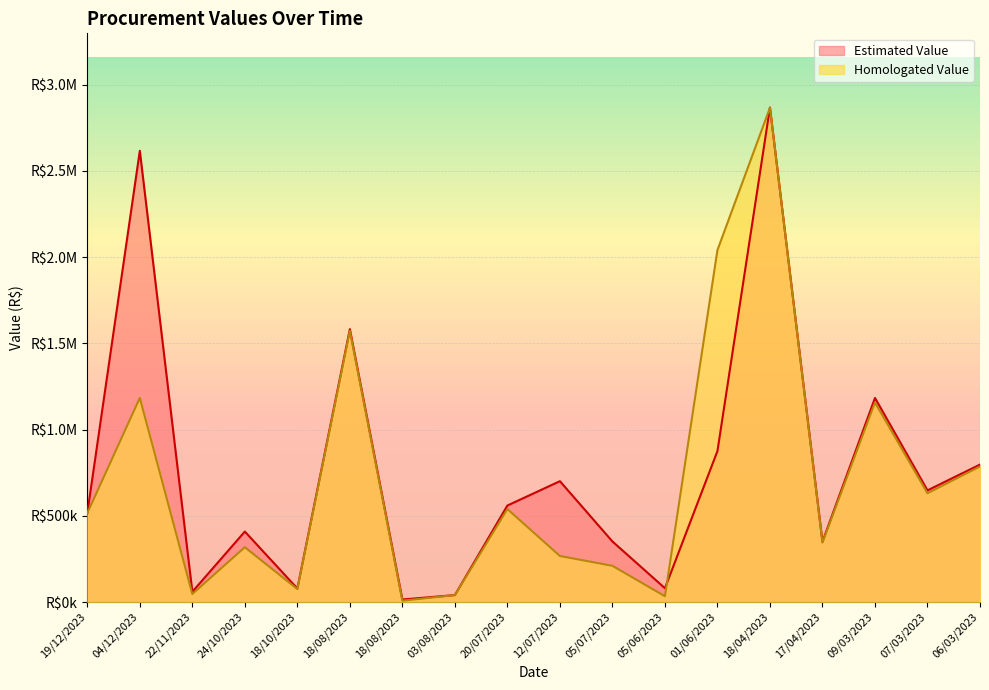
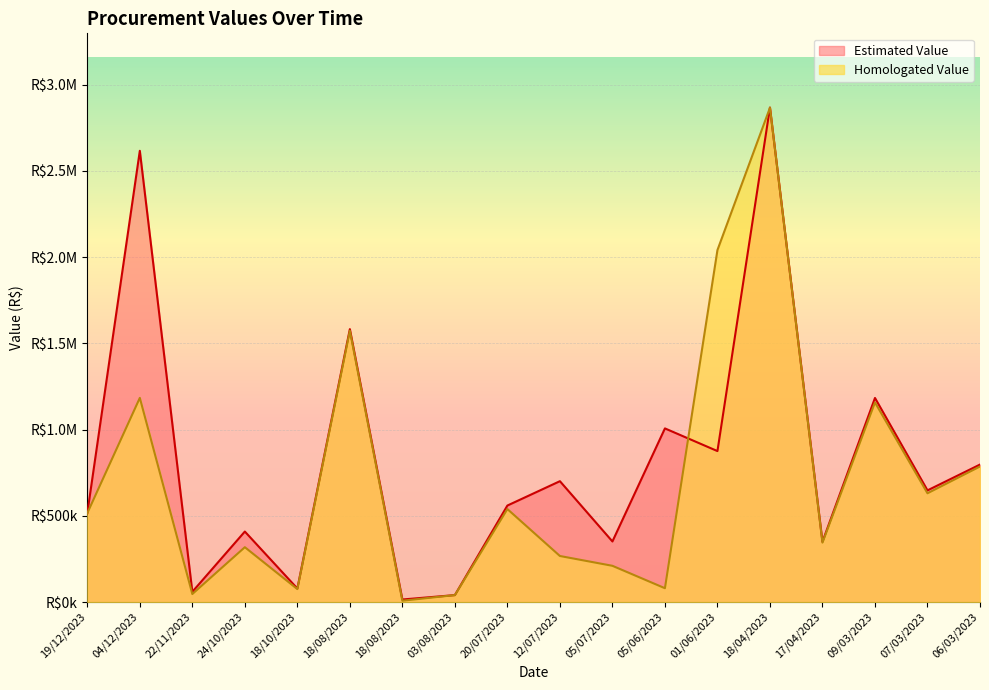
  {
    "Estimated Value": {
      "04/12/2023": "R$2620000",
      "24/10/2023": "R$410000",
      "20/07/2023": "R$560000",
      "12/07/2023": "R$700000",
      "05/07/2023": "R$350000",
-     "05/06/2023": "R$80000",
+     "05/06/2023": "R$1010000",
      "01/06/2023": "R$880000",
      "09/03/2023": "R$1180000",
      "07/03/2023": "R$650000"
    },
    "Homologated Value": {
      "04/12/2023": "R$1180000",
      "24/10/2023": "R$320000",
      "20/07/2023": "R$540000",
      "12/07/2023": "R$270000",
      "05/07/2023": "R$210000",
-     "05/06/2023": "R$30000",
+     "05/06/2023": "R$80000",
      "01/06/2023": "R$2040000",
      "09/03/2023": "R$1160000",
      "07/03/2023": "R$630000"
    }
  }
